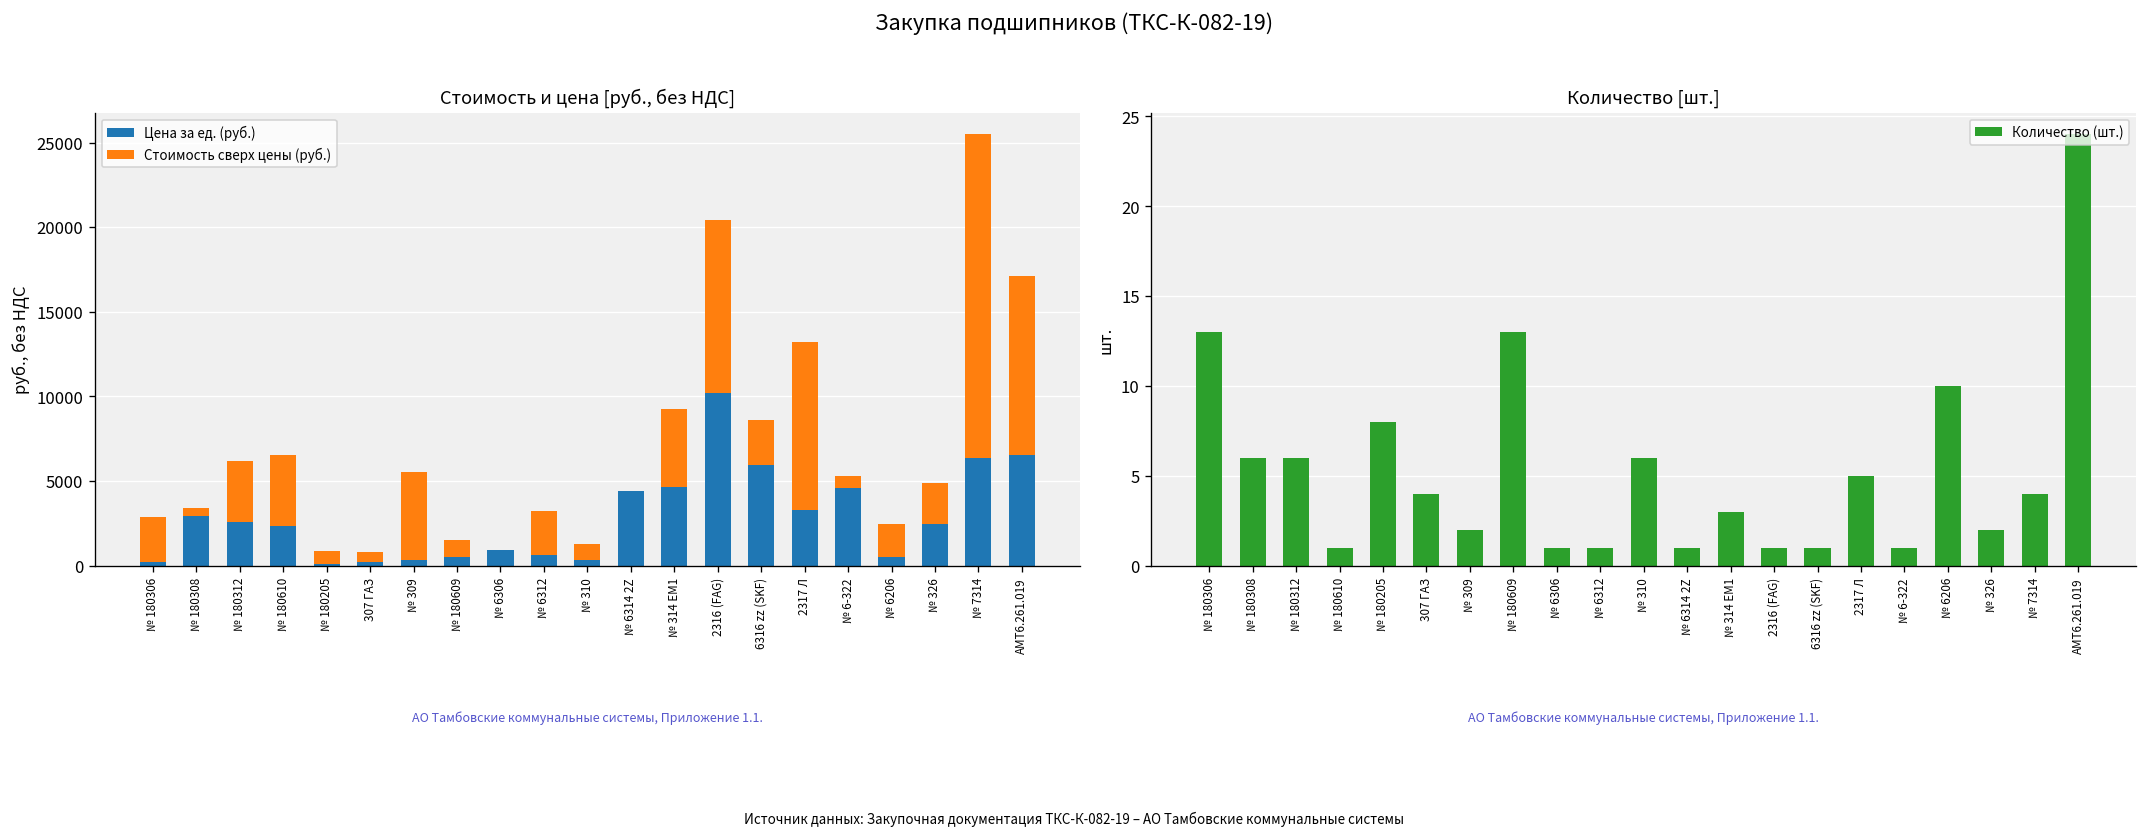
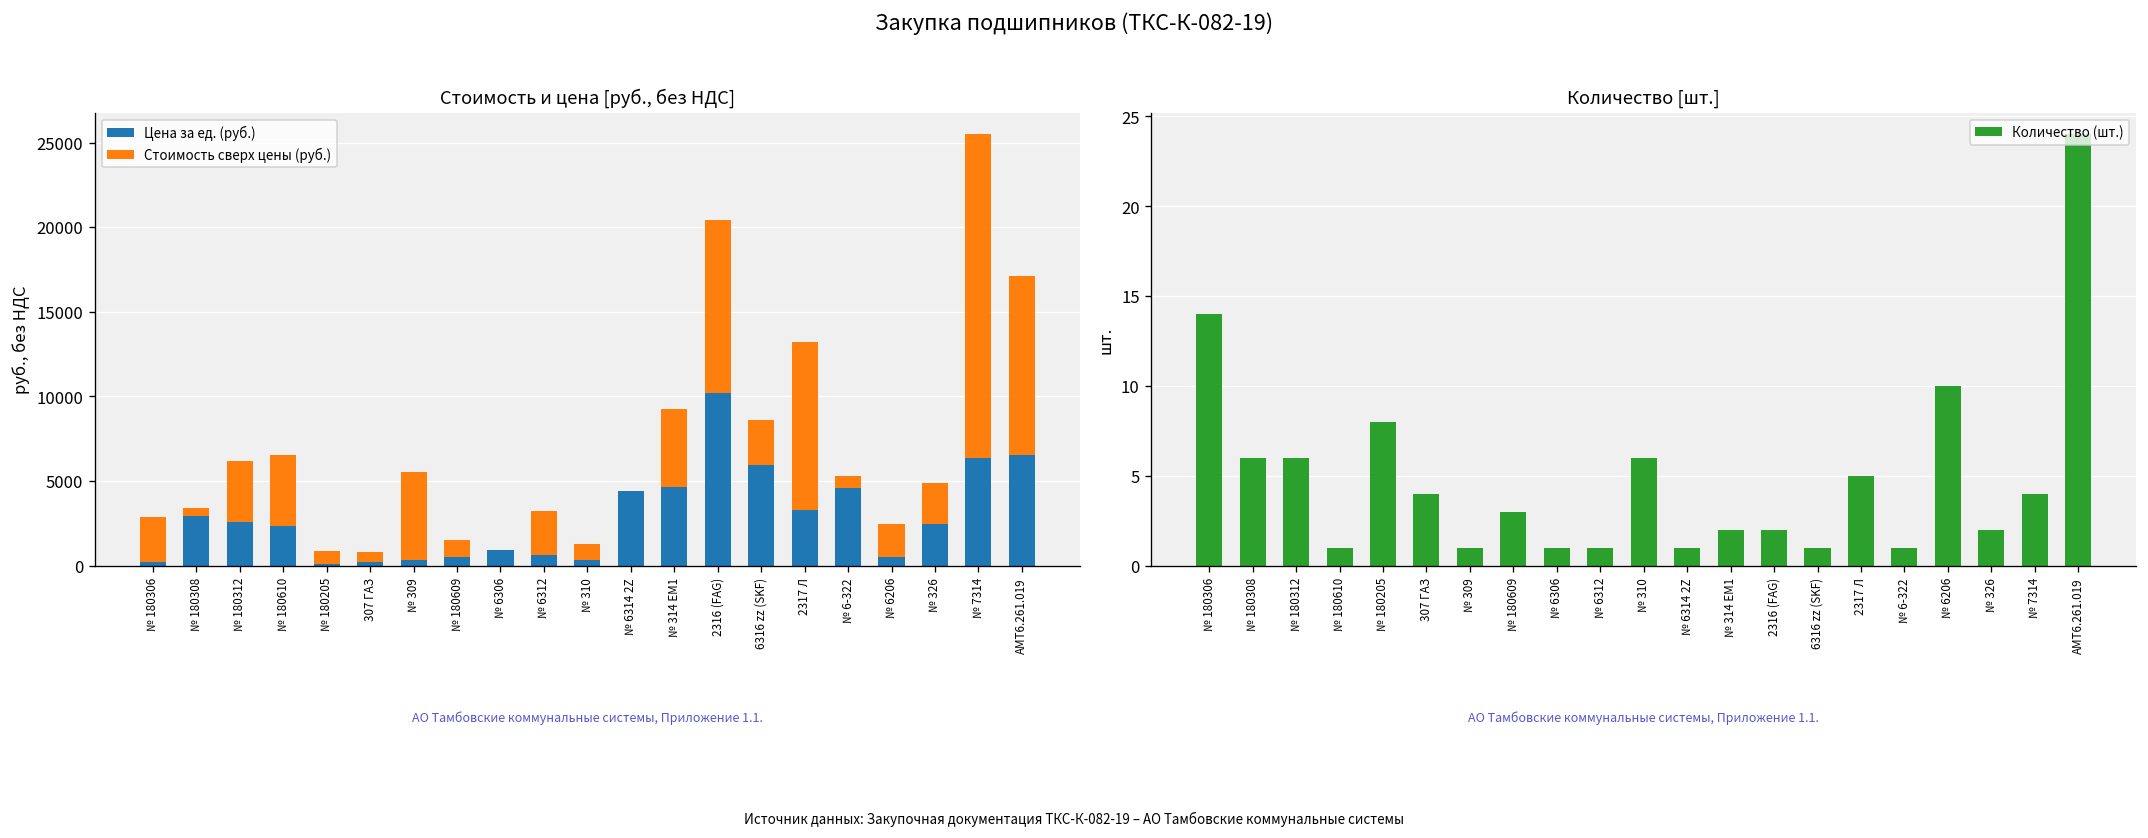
  {
    "Стоимость и цена [руб., без НДС]": {
      "Цена за ед. (руб.)": {
        "№ 180306": 200,
        "№ 180308": 3400,
        "№ 180312": 2600,
        "№ 180610": 6500,
        "307 ГАЗ": 200,
        "№ 309": 5600,
        "№ 180609": 500,
        "№ 6306": 900,
        "№ 6312": 3300,
        "№ 310": 300,
        "№ 6314 2Z": 4400,
        "№ 314 ЕМ1": 4600,
        "2316 (FAG)": 10200,
        "6316 zz (SKF)": 6000,
        "2317 Л": 3300,
        "№ 6-322": 4600,
        "№ 6206": 500,
        "№ 326": 2400,
        "№ 7314": 6400,
        "АМТ6.261.019": 6500
      }
    },
    "Количество [шт.]": {
-     "№ 180306": 13,
+     "№ 180306": 14,
      "№ 180308": 6,
      "№ 180312": 6,
      "№ 180610": 1,
      "№ 180205": 8,
      "307 ГАЗ": 4,
-     "№ 309": 2,
-     "№ 180609": 13,
+     "№ 309": 1,
+     "№ 180609": 3,
      "№ 6306": 1,
      "№ 6312": 1,
      "№ 310": 6,
      "№ 6314 2Z": 1,
-     "№ 314 ЕМ1": 3,
-     "2316 (FAG)": 1,
+     "№ 314 ЕМ1": 2,
+     "2316 (FAG)": 2,
      "6316 zz (SKF)": 1,
      "2317 Л": 5,
      "№ 6-322": 1,
      "№ 6206": 10,
      "№ 326": 2,
      "№ 7314": 4
    }
  }
